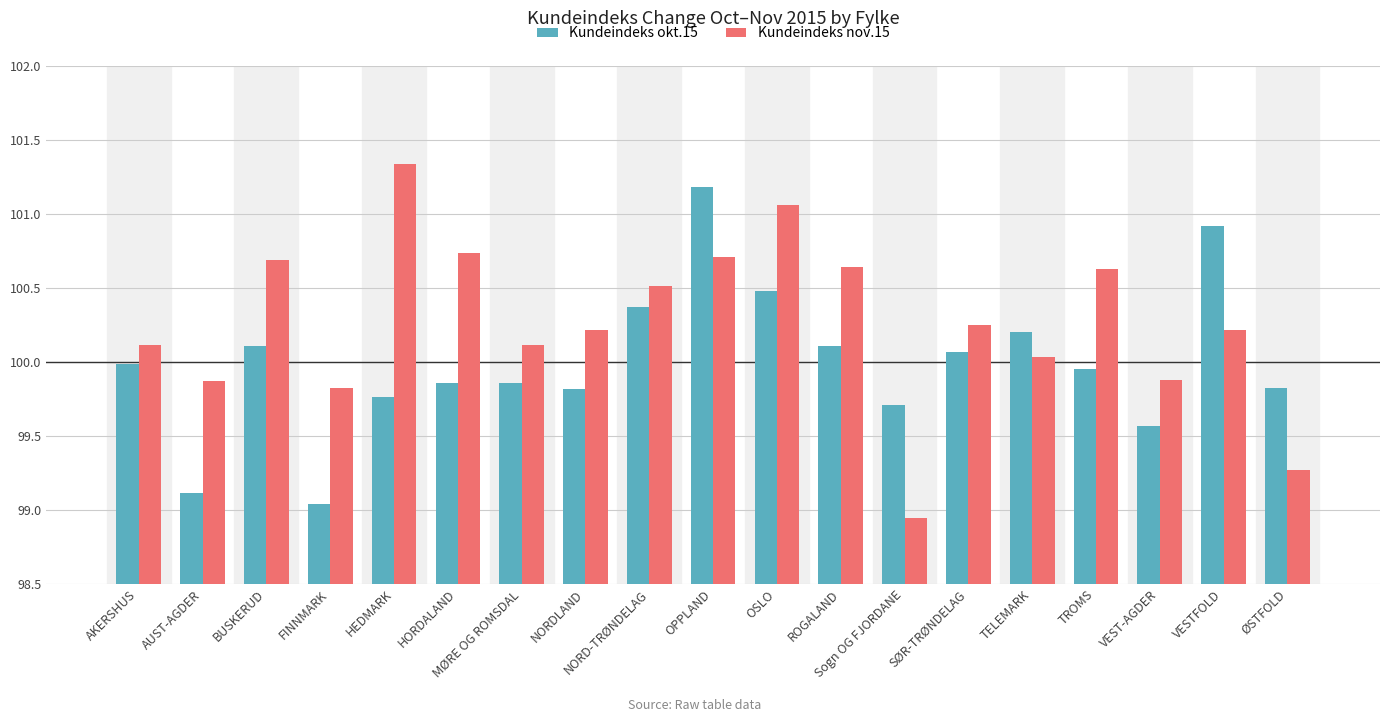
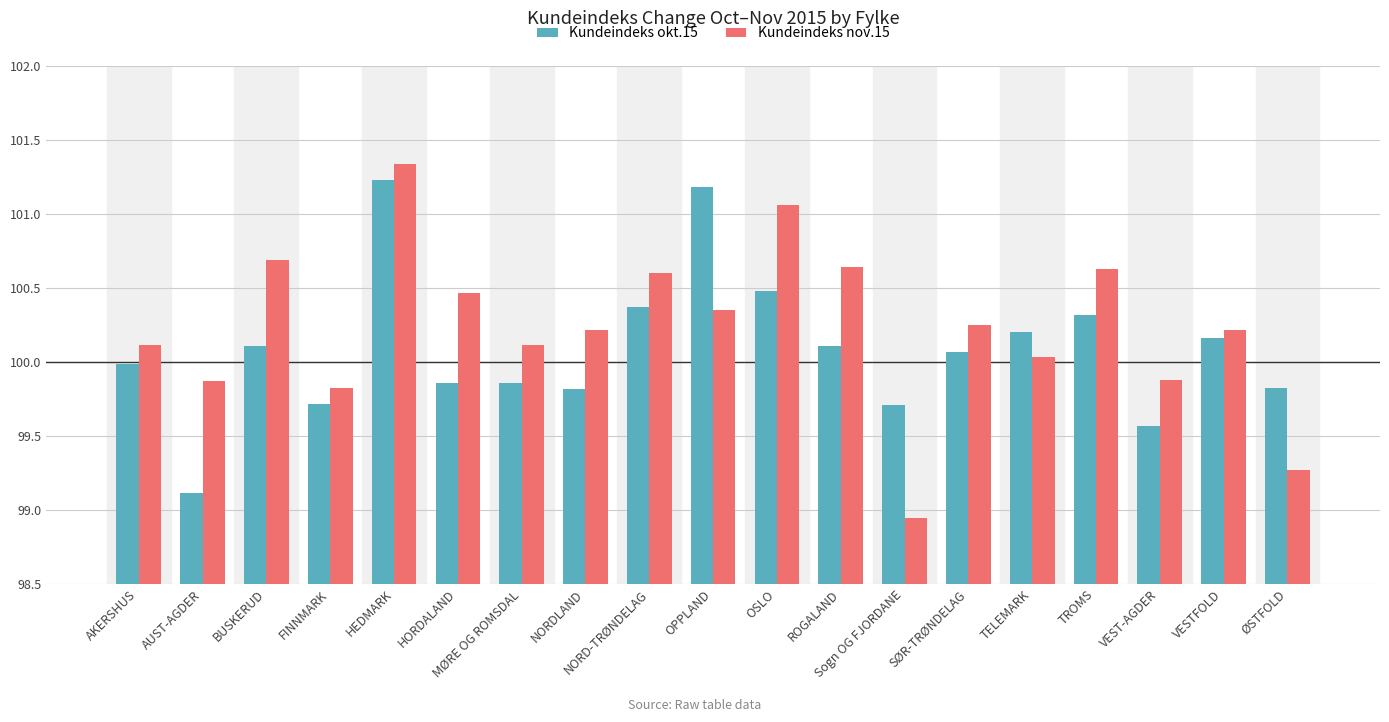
  {
    "Kundeindeks okt.15": {
      "AKERSHUS": 99.99,
      "AUST-AGDER": 99.11,
      "BUSKERUD": 100.11,
-     "FINNMARK": 99.04,
-     "HEDMARK": 99.76,
+     "FINNMARK": 99.72,
+     "HEDMARK": 101.23,
      "HORDALAND": 99.85,
      "MØRE OG ROMSDAL": 99.86,
      "NORDLAND": 99.82,
      "NORD-TRØNDELAG": 100.37,
      "OPPLAND": 101.18,
      "OSLO": 100.48,
      "ROGALAND": 100.10,
      "Sogn OG FJORDANE": 99.70,
      "SØR-TRØNDELAG": 100.07,
      "TELEMARK": 100.20,
-     "TROMS": 99.95,
+     "TROMS": 100.32,
      "VEST-AGDER": 99.57,
-     "VESTFOLD": 100.92,
+     "VESTFOLD": 100.16,
      "ØSTFOLD": 99.82
    },
    "Kundeindeks nov.15": {
      "AKERSHUS": 100.11,
      "AUST-AGDER": 99.87,
      "BUSKERUD": 100.68,
      "FINNMARK": 99.82,
      "HEDMARK": 101.34,
-     "HORDALAND": 100.73,
+     "HORDALAND": 100.47,
      "MØRE OG ROMSDAL": 100.11,
      "NORDLAND": 100.21,
-     "NORD-TRØNDELAG": 100.51,
-     "OPPLAND": 100.71,
+     "NORD-TRØNDELAG": 100.60,
+     "OPPLAND": 100.35,
      "OSLO": 101.06,
      "ROGALAND": 100.64,
      "Sogn OG FJORDANE": 98.95,
      "SØR-TRØNDELAG": 100.25,
      "TELEMARK": 100.03,
      "TROMS": 100.63,
      "VEST-AGDER": 99.88,
      "VESTFOLD": 100.21,
      "ØSTFOLD": 99.27
    }
  }
